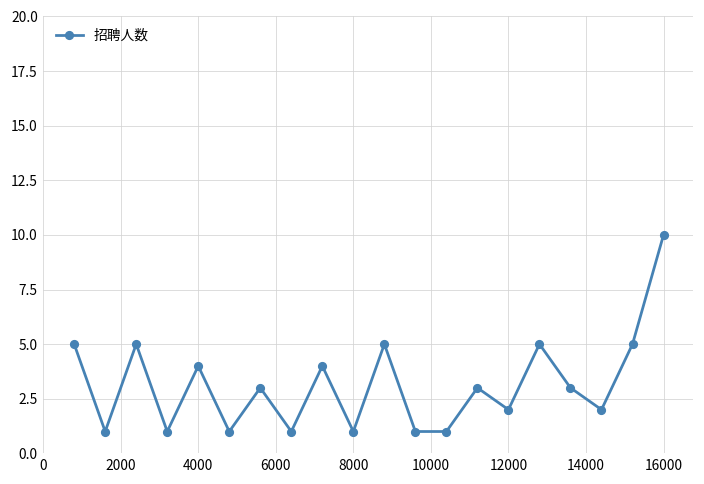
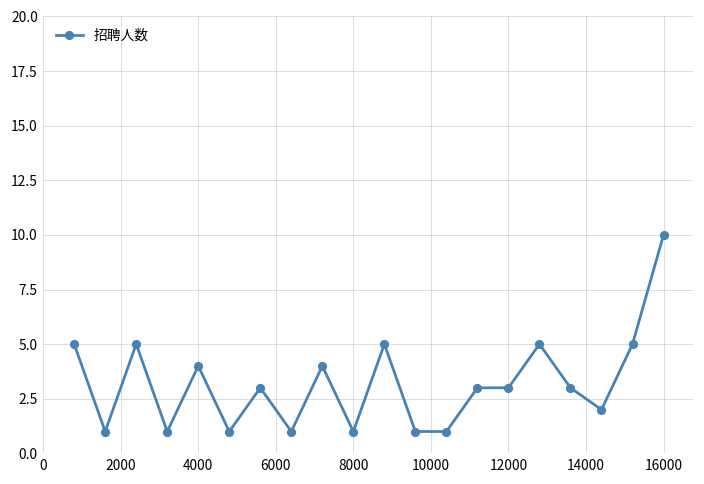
  {
    "4000": 4,
    "8000": 1,
-   "12000": 2,
+   "12000": 3,
    "16000": 10
  }
